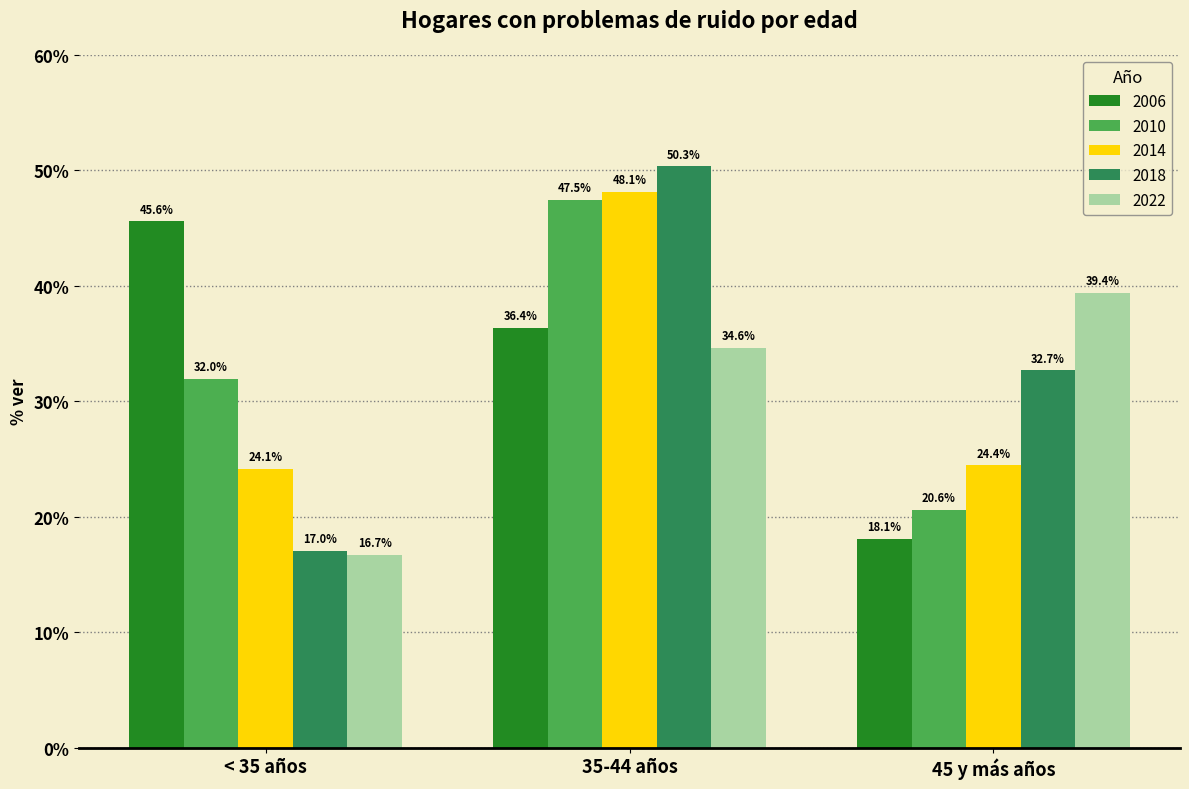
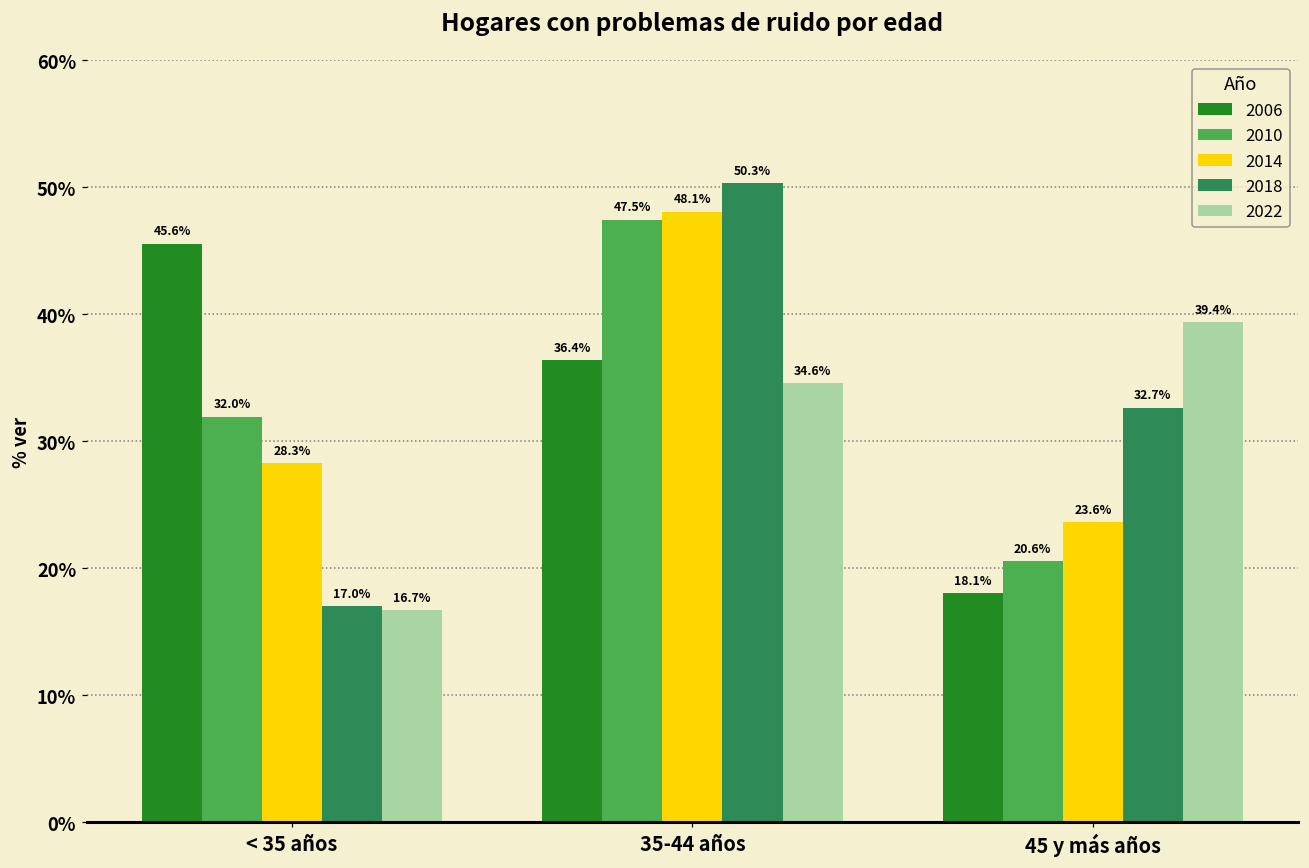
  {
    "2014": {
-     "< 35 años": "24.1%",
+     "< 35 años": "28.3%",
      "35-44 años": "48.1%",
-     "45 y más años": "24.4%"
+     "45 y más años": "23.6%"
    },
    "2022": {
      "< 35 años": "16.7%",
      "35-44 años": "34.6%",
      "45 y más años": "39.4%"
    }
  }
